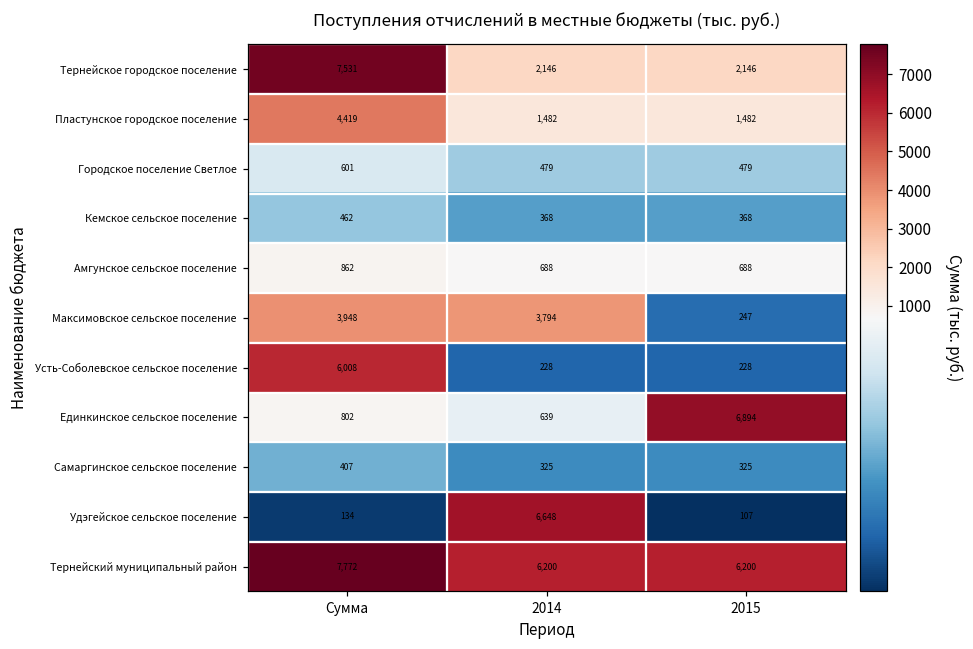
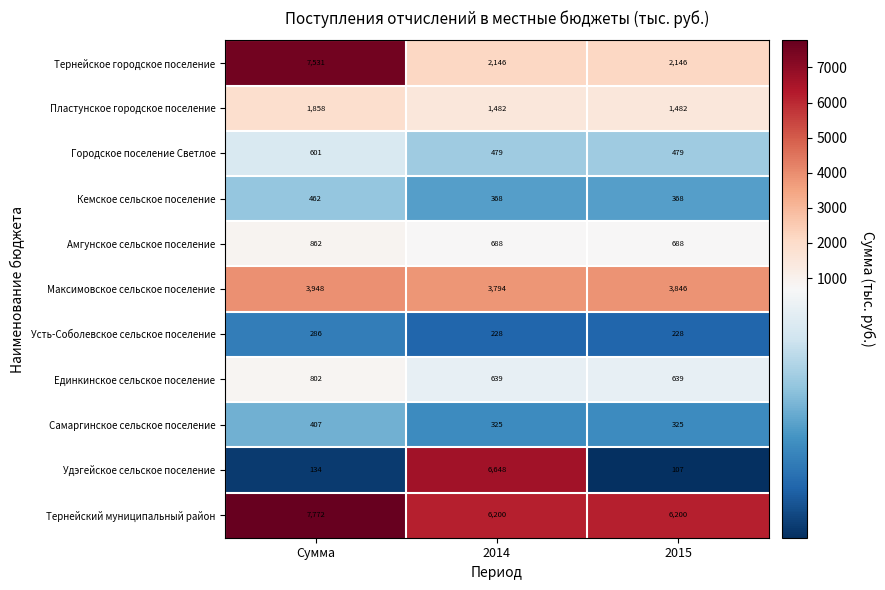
  {
    "Тернейское городское поселение": {
      "Сумма": "7,531",
      "2014": "2,146",
      "2015": "2,146"
    },
    "Пластунское городское поселение": {
-     "Сумма": "4,419",
+     "Сумма": "1,858",
      "2014": "1,482",
      "2015": "1,482"
    },
    "Городское поселение Светлое": {
      "Сумма": "601",
      "2014": "479",
      "2015": "479"
    },
    "Кемское сельское поселение": {
      "Сумма": "462",
      "2014": "368",
      "2015": "368"
    },
    "Амгунское сельское поселение": {
      "Сумма": "862",
      "2014": "688",
      "2015": "688"
    },
    "Максимовское сельское поселение": {
      "Сумма": "3,948",
      "2014": "3,794",
-     "2015": "247"
+     "2015": "3,846"
    },
    "Усть-Соболевское сельское поселение": {
-     "Сумма": "6,008",
+     "Сумма": "286",
      "2014": "228",
      "2015": "228"
    },
    "Единкинское сельское поселение": {
      "Сумма": "802",
      "2014": "639",
-     "2015": "6,894"
+     "2015": "639"
    },
    "Самаргинское сельское поселение": {
      "Сумма": "407",
      "2014": "325",
      "2015": "325"
    },
    "Удэгейское сельское поселение": {
      "Сумма": "134",
      "2014": "6,648",
      "2015": "107"
    },
    "Тернейский муниципальный район": {
      "Сумма": "7,772",
      "2014": "6,200",
      "2015": "6,200"
    }
  }
